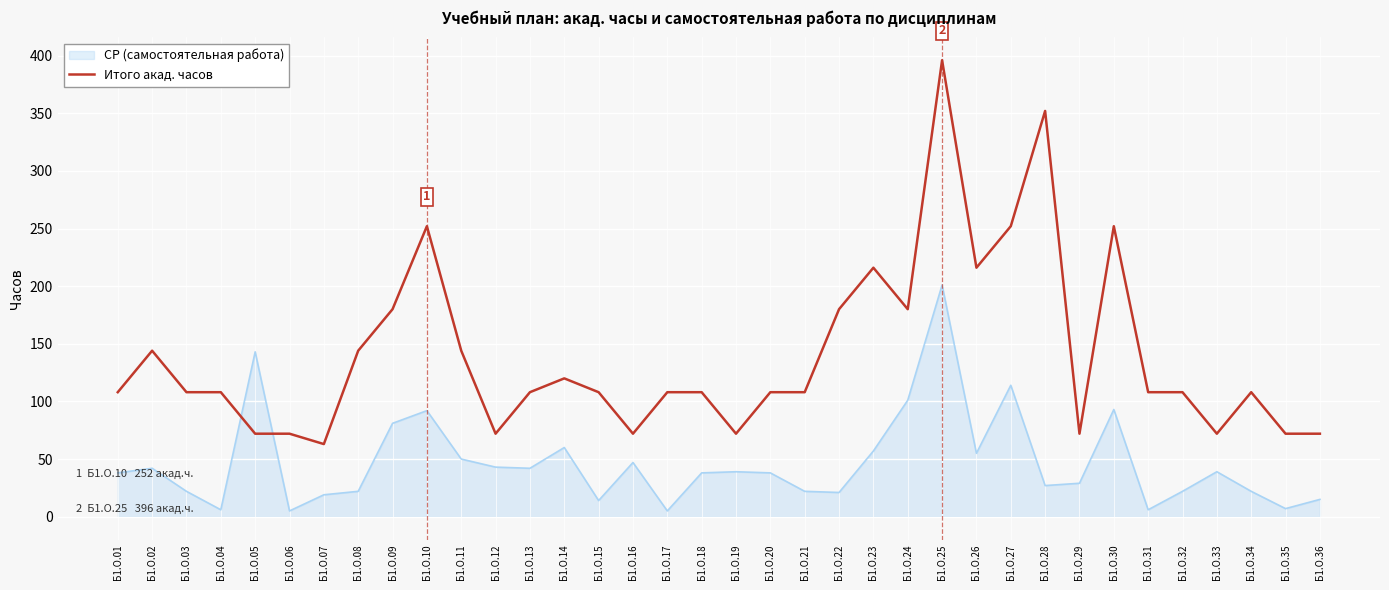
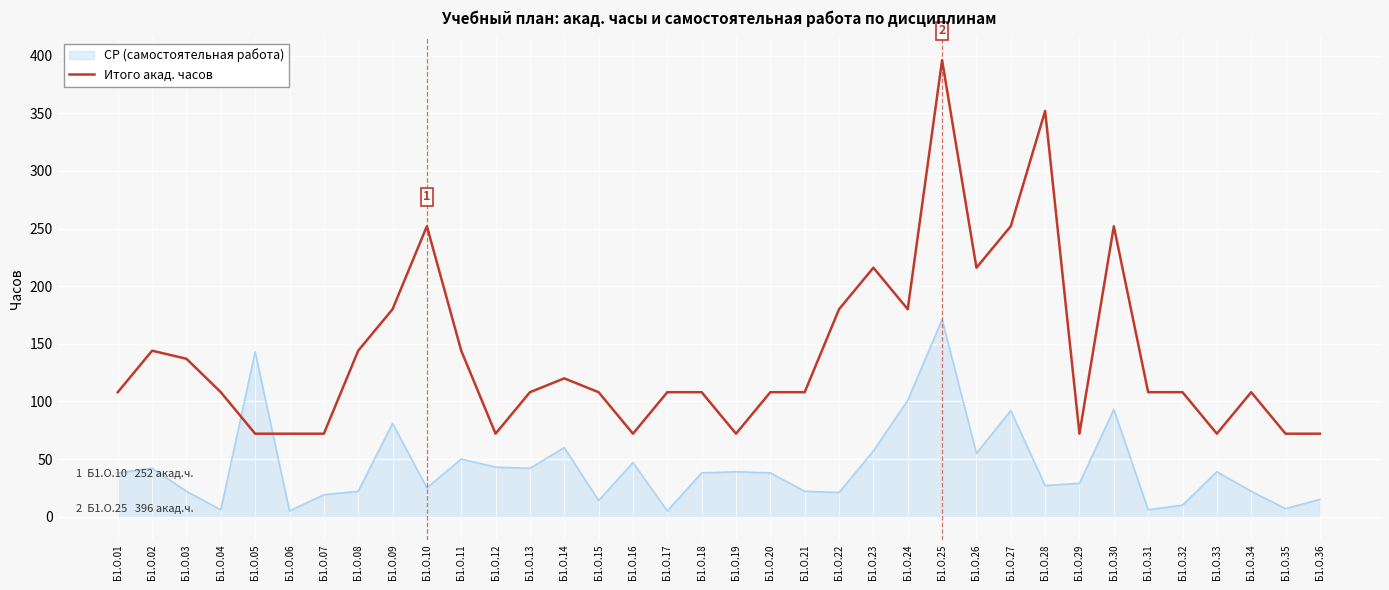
  {
    "СР (самостоятельная работа)": {
      "Б1.О.02": 42,
      "Б1.О.04": 6,
      "Б1.О.05": 143,
      "Б1.О.06": 5,
      "Б1.О.07": 19,
      "Б1.О.08": 22,
      "Б1.О.09": 81,
-     "Б1.О.10": 92,
+     "Б1.О.10": 25,
      "Б1.О.11": 50,
      "Б1.О.12": 43,
      "Б1.О.13": 42,
      "Б1.О.14": 60,
      "Б1.О.15": 14,
      "Б1.О.16": 47,
      "Б1.О.17": 5,
      "Б1.О.18": 38,
      "Б1.О.19": 39,
      "Б1.О.20": 38,
      "Б1.О.21": 22,
      "Б1.О.22": 21,
      "Б1.О.23": 57,
      "Б1.О.24": 101,
-     "Б1.О.25": 201,
+     "Б1.О.25": 171,
      "Б1.О.26": 55,
-     "Б1.О.27": 114,
+     "Б1.О.27": 92,
      "Б1.О.28": 27,
      "Б1.О.29": 29,
      "Б1.О.30": 93,
      "Б1.О.31": 6,
-     "Б1.О.32": 22,
+     "Б1.О.32": 10,
      "Б1.О.33": 39,
      "Б1.О.34": 22,
      "Б1.О.35": 7,
      "Б1.О.36": 15
    },
    "Итого акад. часов": {
      "Б1.О.01": 108,
      "Б1.О.02": 144,
-     "Б1.О.03": 108,
+     "Б1.О.03": 137,
      "Б1.О.04": 108,
      "Б1.О.05": 72,
      "Б1.О.06": 72,
-     "Б1.О.07": 63,
+     "Б1.О.07": 72,
      "Б1.О.08": 144,
      "Б1.О.09": 180,
      "Б1.О.11": 144,
      "Б1.О.12": 72,
      "Б1.О.13": 108,
      "Б1.О.14": 120,
      "Б1.О.15": 108,
      "Б1.О.16": 72,
      "Б1.О.17": 108,
      "Б1.О.18": 108,
      "Б1.О.19": 72,
      "Б1.О.20": 108,
      "Б1.О.21": 108,
      "Б1.О.22": 180,
      "Б1.О.23": 216,
      "Б1.О.24": 180,
      "Б1.О.26": 216,
      "Б1.О.27": 252,
      "Б1.О.28": 352,
      "Б1.О.29": 72,
      "Б1.О.30": 252,
      "Б1.О.31": 108,
      "Б1.О.32": 108,
      "Б1.О.33": 72,
      "Б1.О.34": 108,
      "Б1.О.35": 72,
      "Б1.О.36": 72
    }
  }
